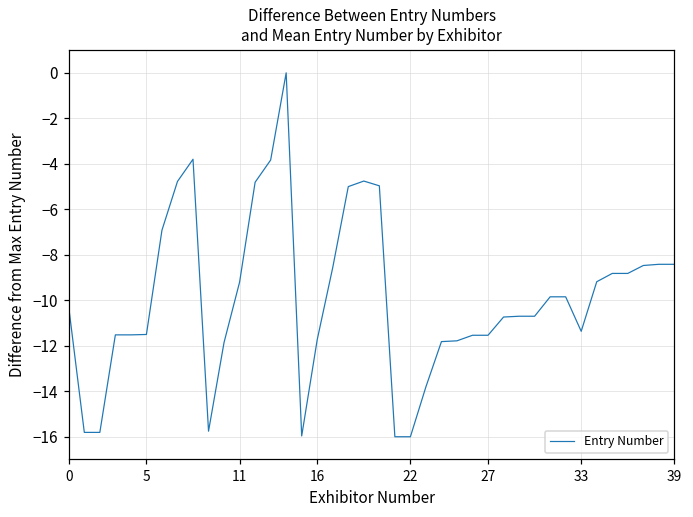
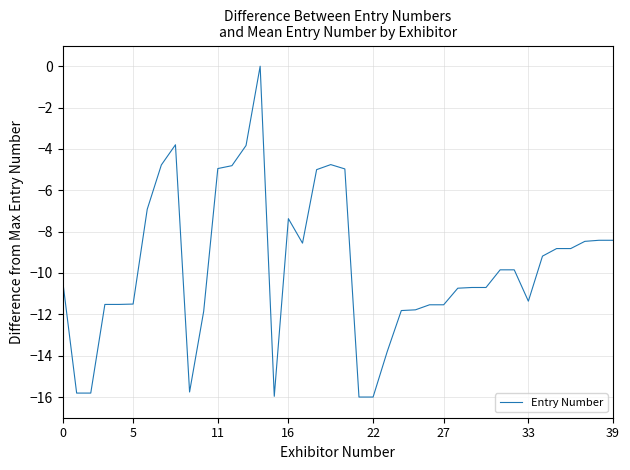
  {
    "0": -10.3,
    "5": -11.5,
-   "11": -9.2,
-   "16": -11.7,
+   "11": -4.9,
+   "16": -7.4,
    "22": -16.0,
    "27": -11.5,
    "33": -11.4,
    "39": -8.4
  }
